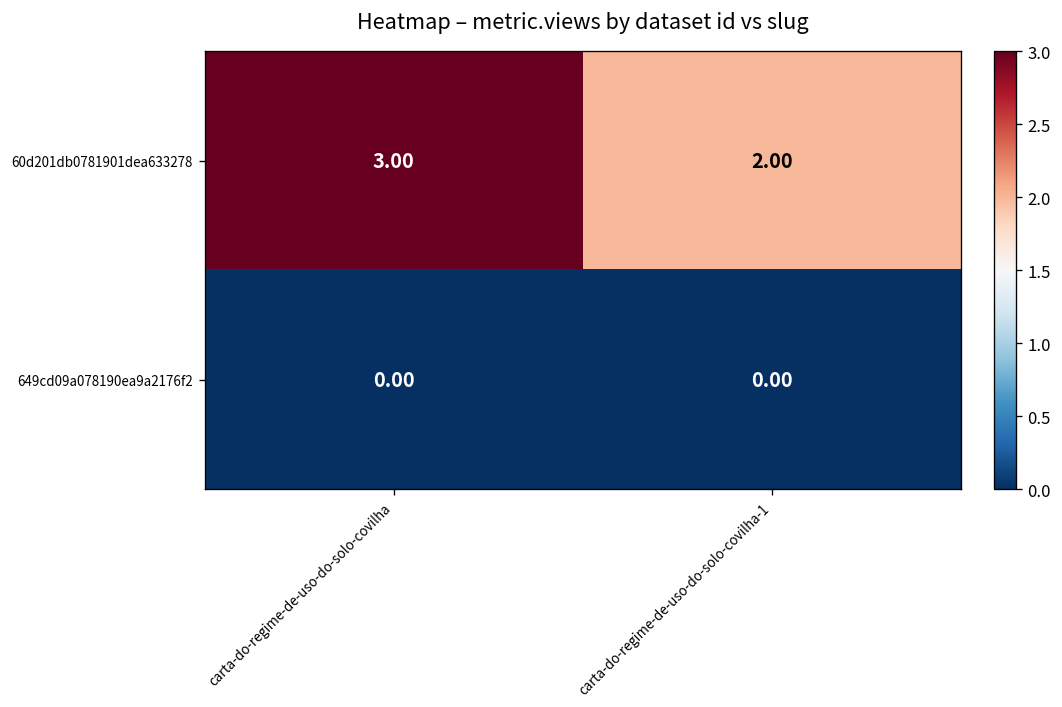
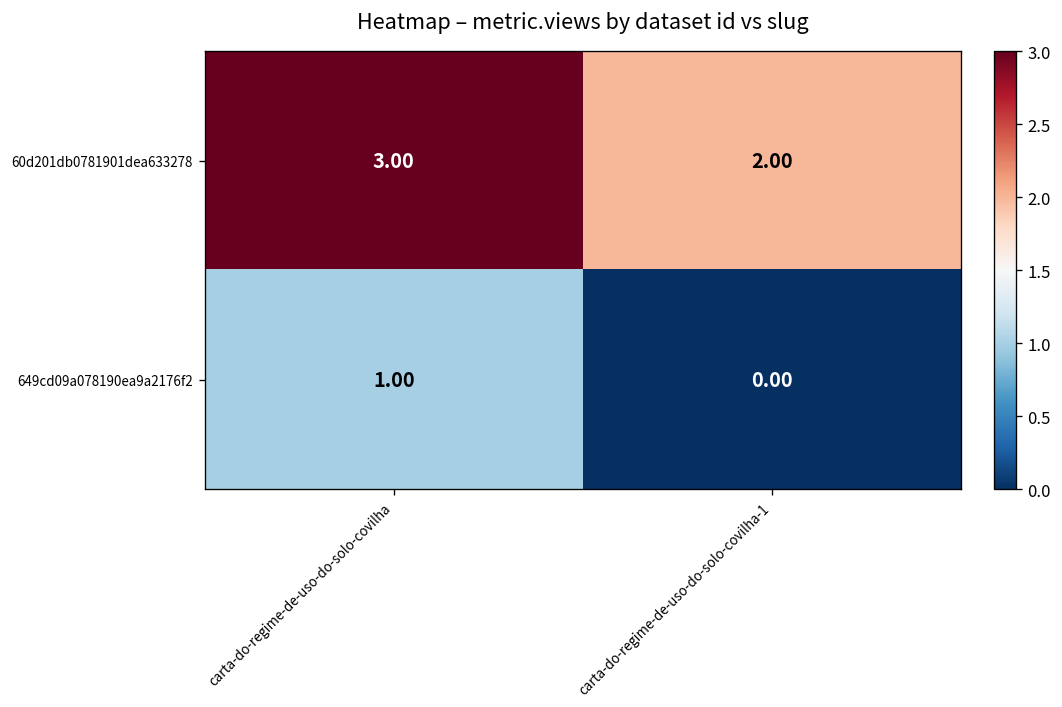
  {
    "60d201db0781901dea633278": {
      "carta-do-regime-de-uso-do-solo-covilha": 3.00,
      "carta-do-regime-de-uso-do-solo-covilha-1": 2.00
    },
    "649cd09a078190ea9a2176f2": {
-     "carta-do-regime-de-uso-do-solo-covilha": 0.00,
+     "carta-do-regime-de-uso-do-solo-covilha": 1.00,
      "carta-do-regime-de-uso-do-solo-covilha-1": 0.00
    }
  }
